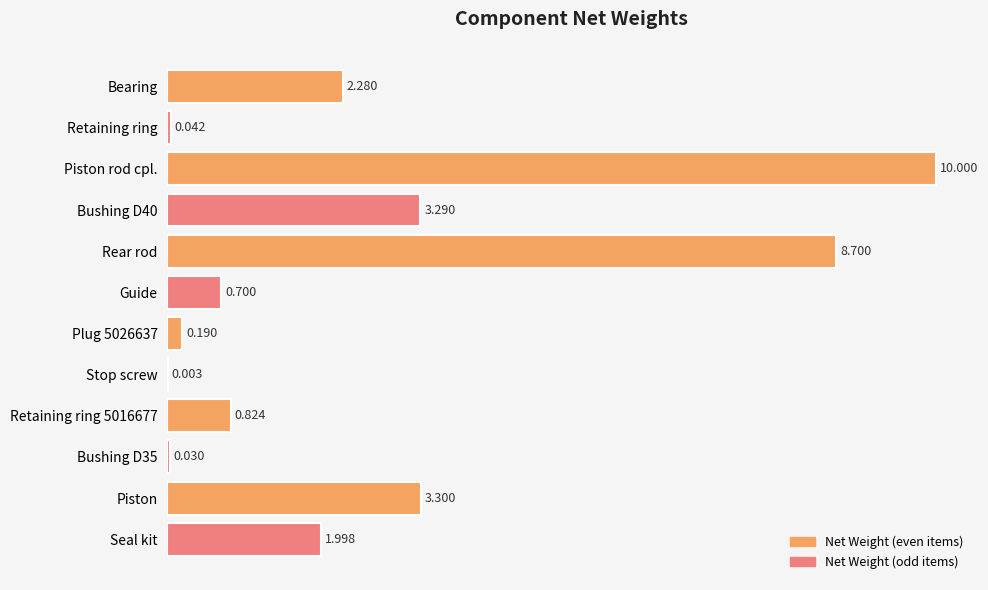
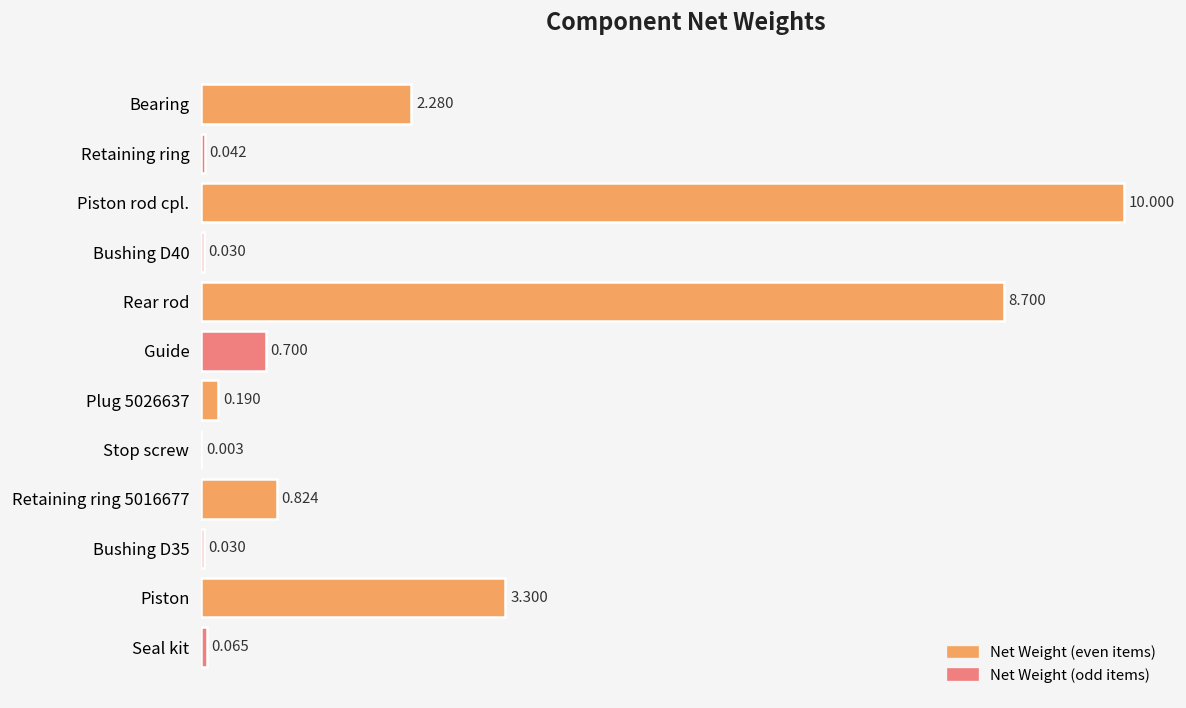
  {
    "Bearing": 2.280,
    "Retaining ring": 0.042,
    "Piston rod cpl.": 10.000,
-   "Bushing D40": 3.290,
+   "Bushing D40": 0.030,
    "Rear rod": 8.700,
    "Guide": 0.700,
    "Plug 5026637": 0.190,
    "Stop screw": 0.003,
    "Retaining ring 5016677": 0.824,
    "Bushing D35": 0.030,
    "Piston": 3.300,
-   "Seal kit": 1.998
+   "Seal kit": 0.065
  }
